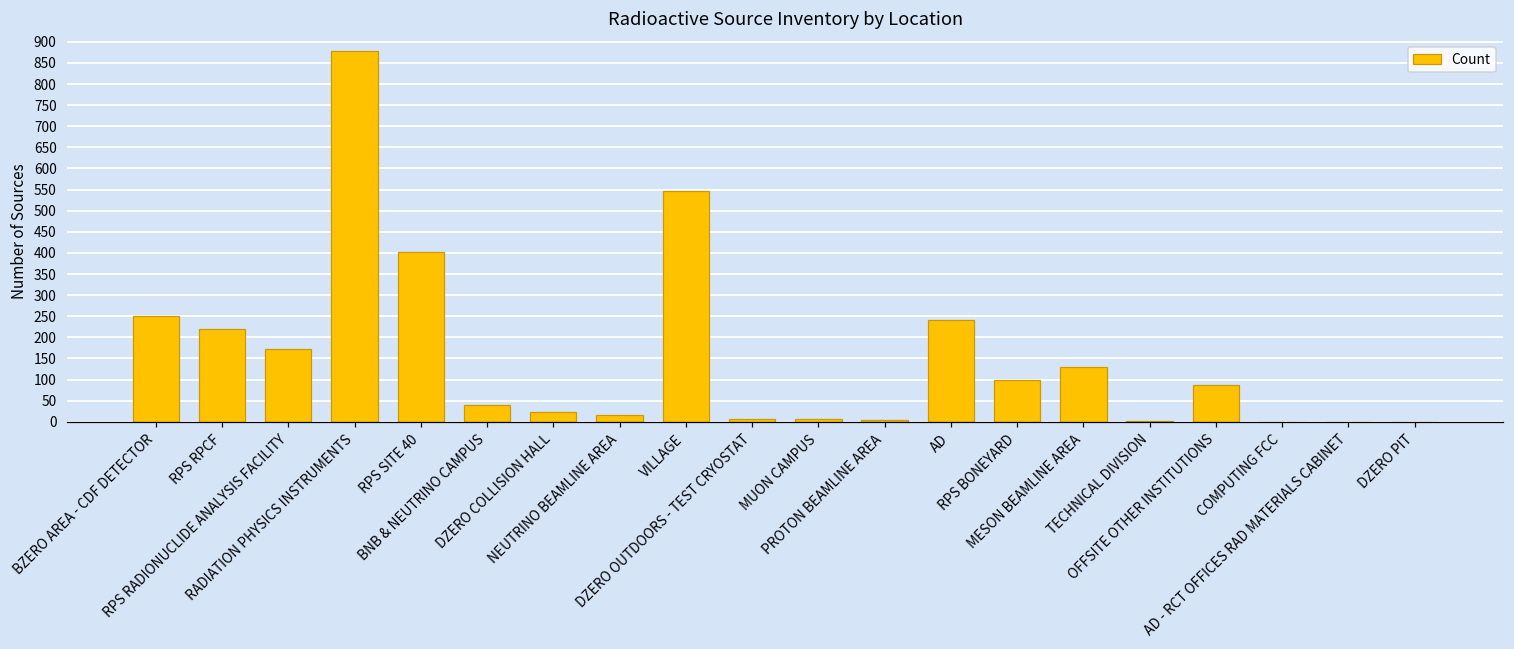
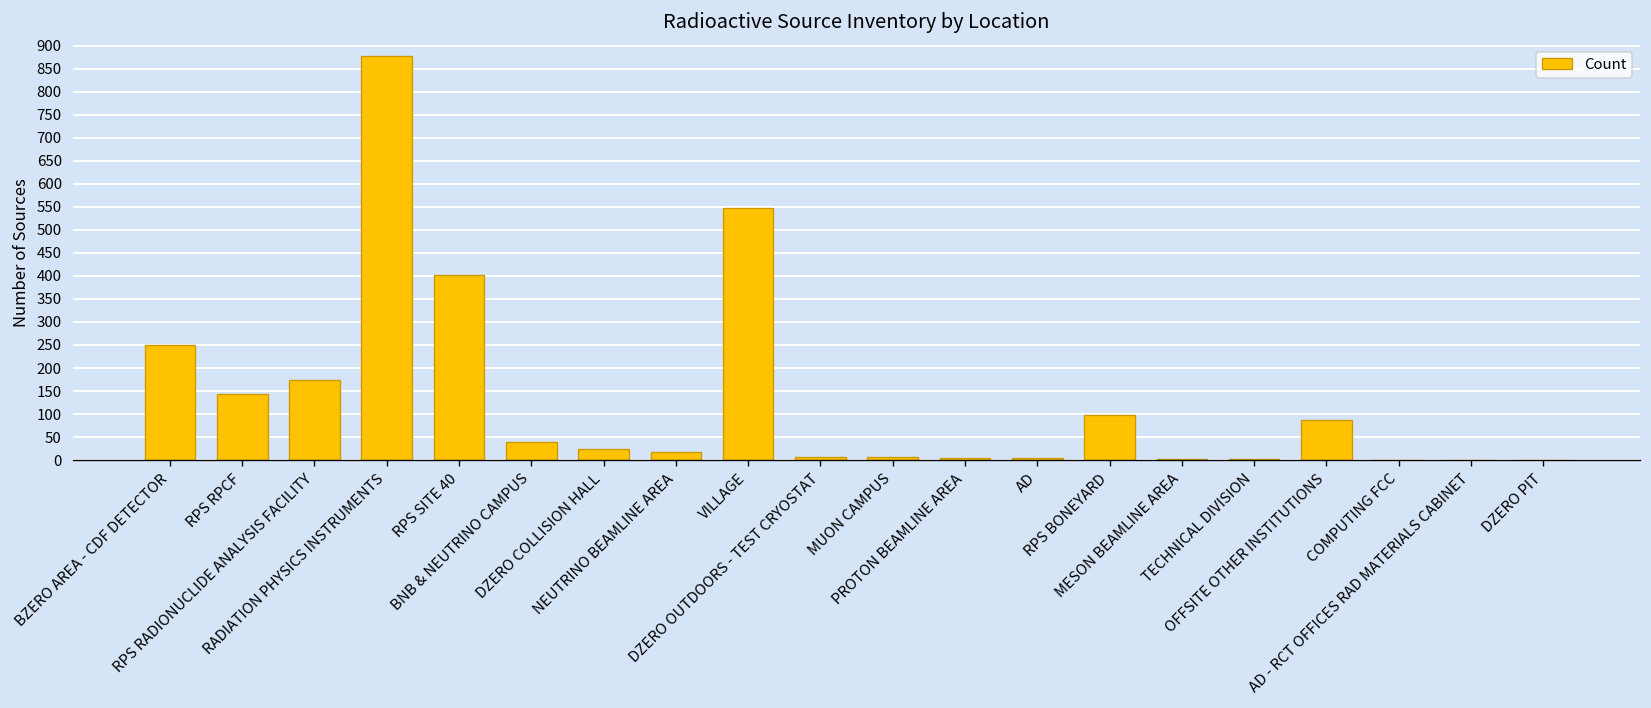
  {
    "BZERO AREA - CDF DETECTOR": 250,
-   "RPS RPCF": 220,
+   "RPS RPCF": 140,
    "RPS RADIONUCLIDE ANALYSIS FACILITY": 170,
    "RADIATION PHYSICS INSTRUMENTS": 880,
    "RPS SITE 40": 400,
    "BNB & NEUTRINO CAMPUS": 40,
    "DZERO COLLISION HALL": 20,
    "NEUTRINO BEAMLINE AREA": 20,
    "VILLAGE": 550,
    "DZERO OUTDOORS - TEST CRYOSTAT": 10,
-   "AD": 240,
+   "AD": 10,
    "RPS BONEYARD": 100,
-   "MESON BEAMLINE AREA": 130,
+   "MESON BEAMLINE AREA": 0,
    "OFFSITE OTHER INSTITUTIONS": 90,
    "COMPUTING FCC": 0,
    "AD - RCT OFFICES RAD MATERIALS CABINET": 0,
    "DZERO PIT": 0
  }
